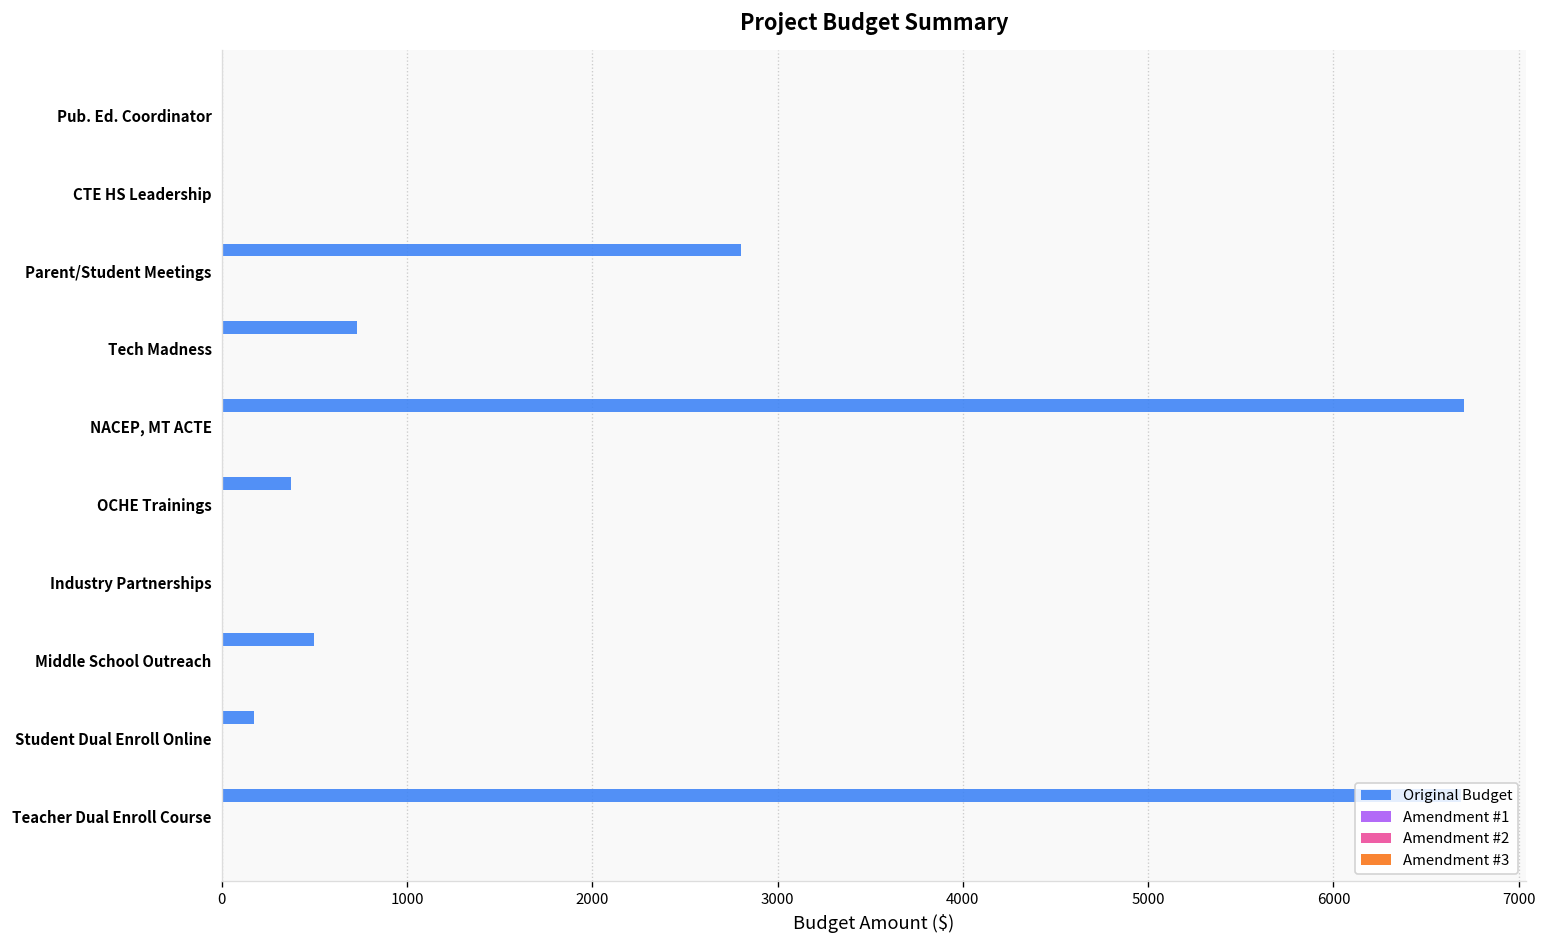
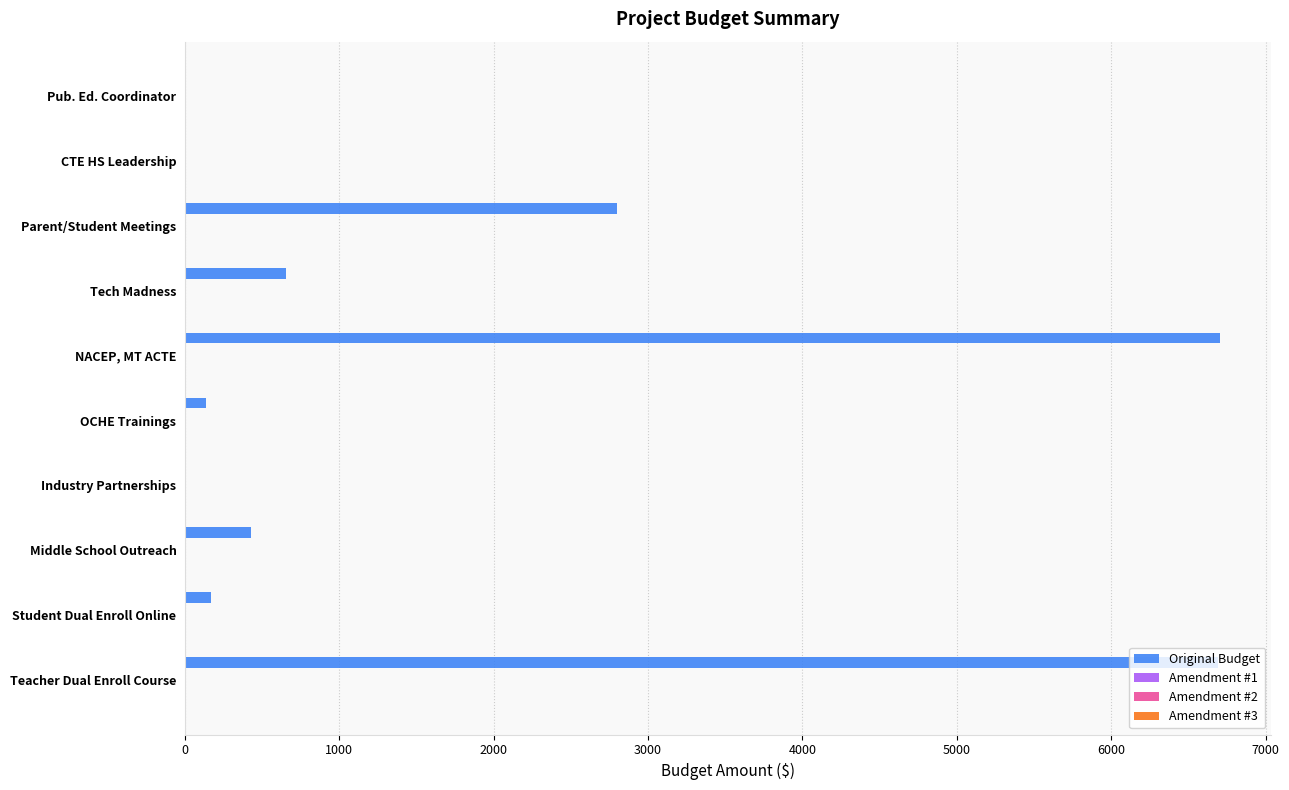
  {
    "Original Budget": {
      "Pub. Ed. Coordinator": 0,
      "CTE HS Leadership": 0,
      "Parent/Student Meetings": 2800,
-     "Tech Madness": 730,
+     "Tech Madness": 660,
      "NACEP, MT ACTE": 6700,
-     "OCHE Trainings": 370,
+     "OCHE Trainings": 140,
      "Industry Partnerships": 0,
-     "Middle School Outreach": 500,
+     "Middle School Outreach": 430,
      "Student Dual Enroll Online": 170
    },
    "Amendment #1": {
      "Pub. Ed. Coordinator": 0,
      "CTE HS Leadership": 0,
      "Parent/Student Meetings": 0,
      "Tech Madness": 0,
      "NACEP, MT ACTE": 0,
      "OCHE Trainings": 0,
      "Industry Partnerships": 0,
      "Middle School Outreach": 0,
      "Student Dual Enroll Online": 0,
      "Teacher Dual Enroll Course": 0
    },
    "Amendment #2": {
      "Pub. Ed. Coordinator": 0,
      "CTE HS Leadership": 0,
      "Parent/Student Meetings": 0,
      "Tech Madness": 0,
      "NACEP, MT ACTE": 0,
      "OCHE Trainings": 0,
      "Industry Partnerships": 0,
      "Middle School Outreach": 0,
      "Student Dual Enroll Online": 0,
      "Teacher Dual Enroll Course": 0
    },
    "Amendment #3": {
      "Pub. Ed. Coordinator": 0,
      "CTE HS Leadership": 0,
      "Parent/Student Meetings": 0,
      "Tech Madness": 0,
      "NACEP, MT ACTE": 0,
      "OCHE Trainings": 0,
      "Industry Partnerships": 0,
      "Middle School Outreach": 0,
      "Student Dual Enroll Online": 0,
      "Teacher Dual Enroll Course": 0
    }
  }
